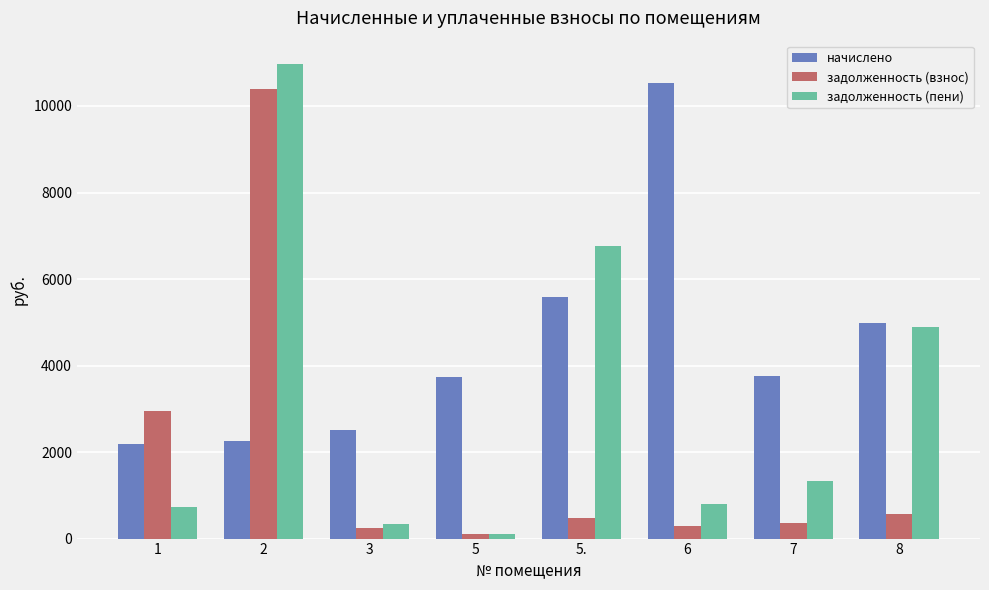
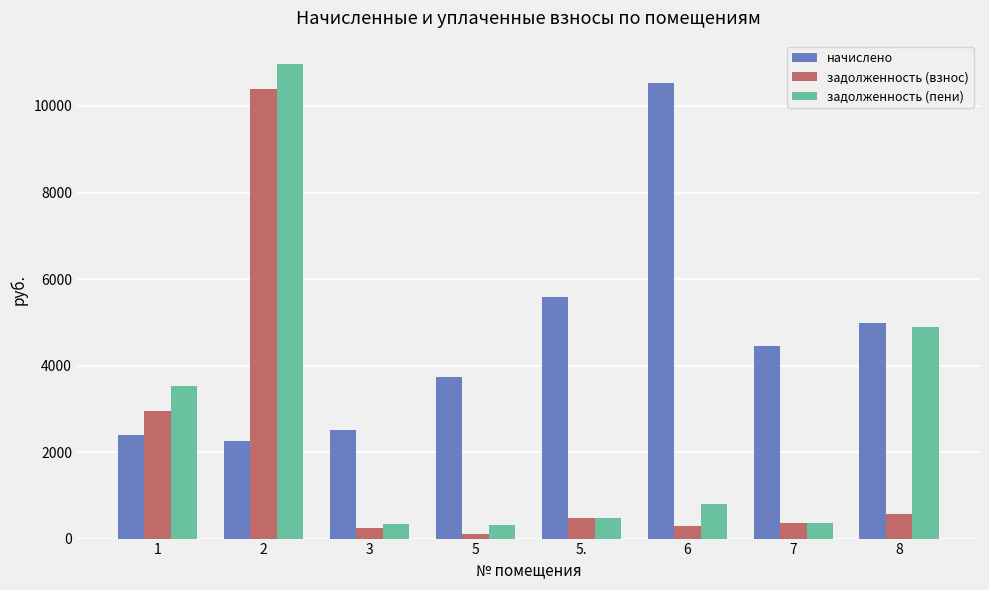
  {
    "начислено": {
-     "1": 2200,
+     "1": 2400,
      "2": 2300,
      "3": 2500,
      "5": 3700,
      "5.": 5600,
      "6": 10500,
-     "7": 3800,
+     "7": 4500,
      "8": 5000
    },
    "задолженность (взнос)": {
      "1": 2900,
      "2": 10400,
      "3": 200,
      "5": 100,
      "5.": 500,
      "6": 300,
      "7": 400,
      "8": 600
    },
    "задолженность (пени)": {
-     "1": 700,
+     "1": 3500,
      "2": 11000,
      "3": 300,
-     "5": 100,
-     "5.": 6800,
+     "5": 300,
+     "5.": 500,
      "6": 800,
-     "7": 1300,
+     "7": 400,
      "8": 4900
    }
  }
